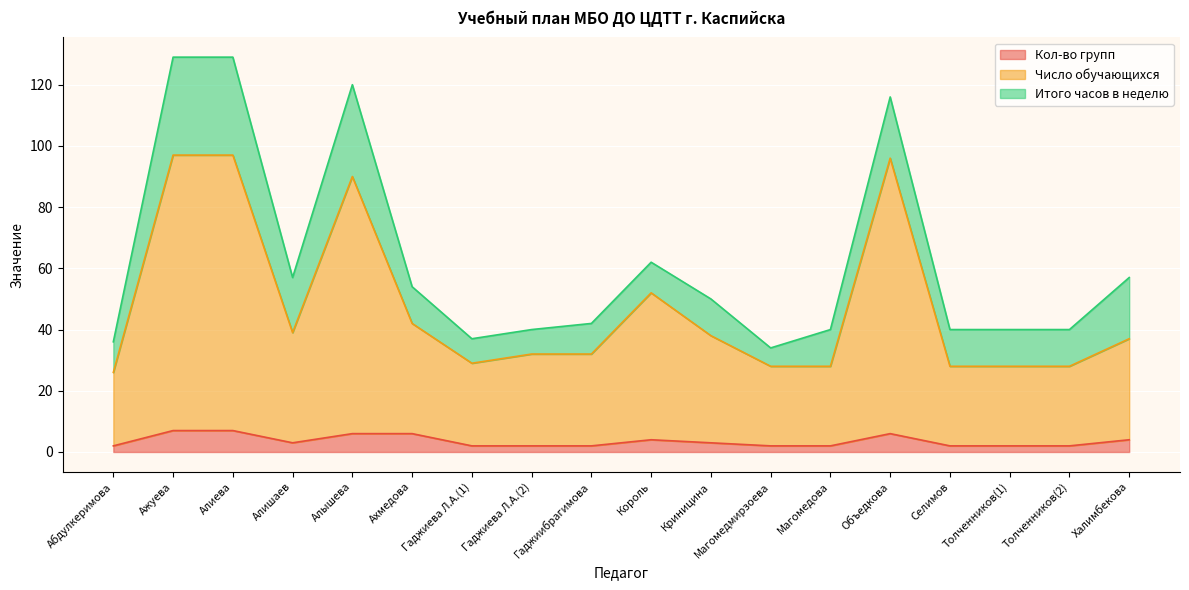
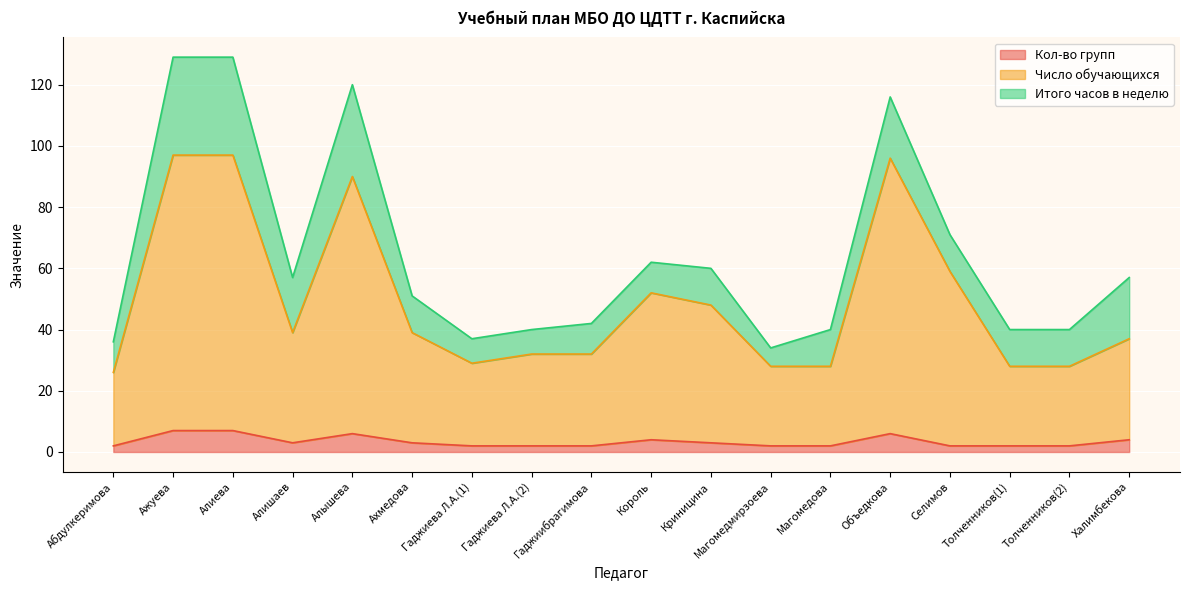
  {
    "Кол-во групп": {
      "Абдулкеримова": 2,
      "Ажуева": 7,
      "Алиева": 7,
      "Алишаев": 3,
      "Алышева": 6,
-     "Ахмедова": 6,
+     "Ахмедова": 3,
      "Гаджиева Л.А.(1)": 2,
      "Гаджиева Л.А.(2)": 2,
      "Гаджиибрагимова": 2,
      "Король": 4,
      "Криницина": 3,
      "Магомедмирзоева": 2,
      "Магомедова": 2,
      "Объедкова": 6,
      "Селимов": 2,
      "Толченников(1)": 2,
      "Толченников(2)": 2,
      "Халимбекова": 4
    },
    "Число обучающихся": {
      "Абдулкеримова": 24,
      "Ажуева": 90,
      "Алиева": 90,
      "Алишаев": 36,
      "Алышева": 84,
      "Ахмедова": 36,
      "Гаджиева Л.А.(1)": 27,
      "Гаджиева Л.А.(2)": 30,
      "Гаджиибрагимова": 30,
      "Король": 48,
-     "Криницина": 35,
+     "Криницина": 45,
      "Магомедмирзоева": 26,
      "Магомедова": 26,
      "Объедкова": 90,
-     "Селимов": 26,
+     "Селимов": 57,
      "Толченников(1)": 26,
      "Толченников(2)": 26,
      "Халимбекова": 33
    },
    "Итого часов в неделю": {
      "Абдулкеримова": 10,
      "Ажуева": 32,
      "Алиева": 32,
      "Алишаев": 18,
      "Алышева": 30,
      "Ахмедова": 12,
      "Гаджиева Л.А.(1)": 8,
      "Гаджиева Л.А.(2)": 8,
      "Гаджиибрагимова": 10,
      "Король": 10,
      "Криницина": 12,
      "Магомедмирзоева": 6,
      "Магомедова": 12,
      "Объедкова": 20,
      "Селимов": 12,
      "Толченников(1)": 12,
      "Толченников(2)": 12,
      "Халимбекова": 20
    }
  }
